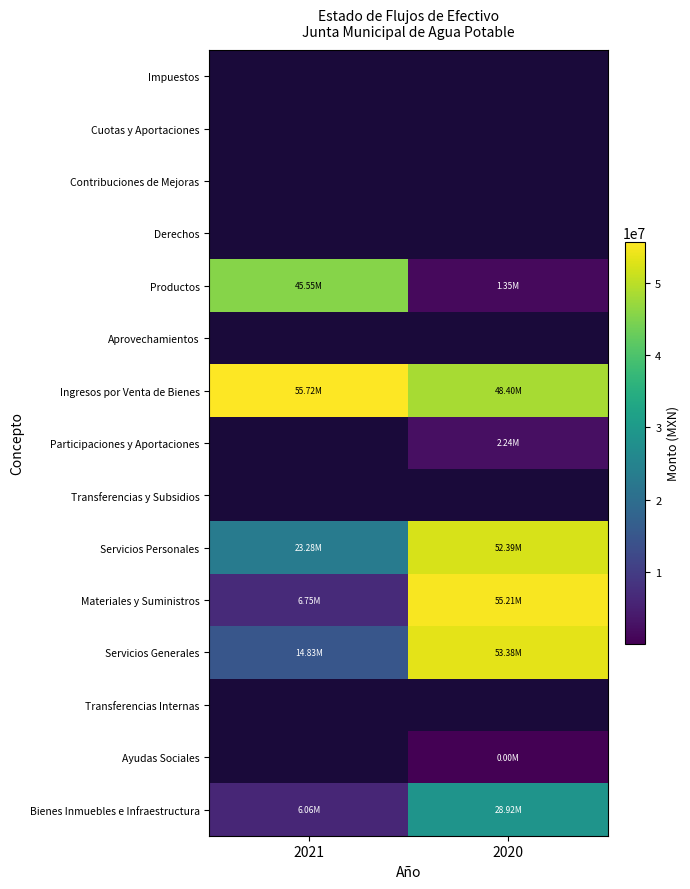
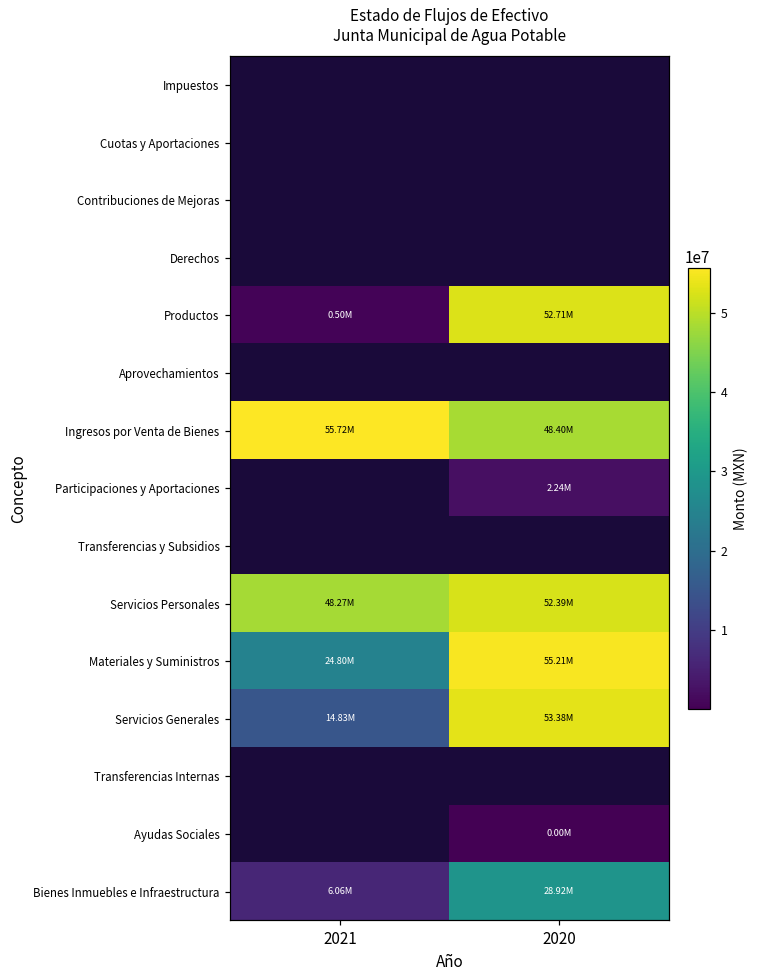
  {
    "Productos": {
-     "2021": "45.55M",
-     "2020": "1.35M"
+     "2021": "0.50M",
+     "2020": "52.71M"
    },
    "Ingresos por Venta de Bienes": {
      "2021": "55.72M",
      "2020": "48.40M"
    },
    "Participaciones y Aportaciones": {
      "2020": "2.24M"
    },
    "Servicios Personales": {
-     "2021": "23.28M",
+     "2021": "48.27M",
      "2020": "52.39M"
    },
    "Materiales y Suministros": {
-     "2021": "6.75M",
+     "2021": "24.80M",
      "2020": "55.21M"
    },
    "Servicios Generales": {
      "2021": "14.83M",
      "2020": "53.38M"
    },
    "Ayudas Sociales": {
      "2020": "0.00M"
    },
    "Bienes Inmuebles e Infraestructura": {
      "2021": "6.06M",
      "2020": "28.92M"
    }
  }
